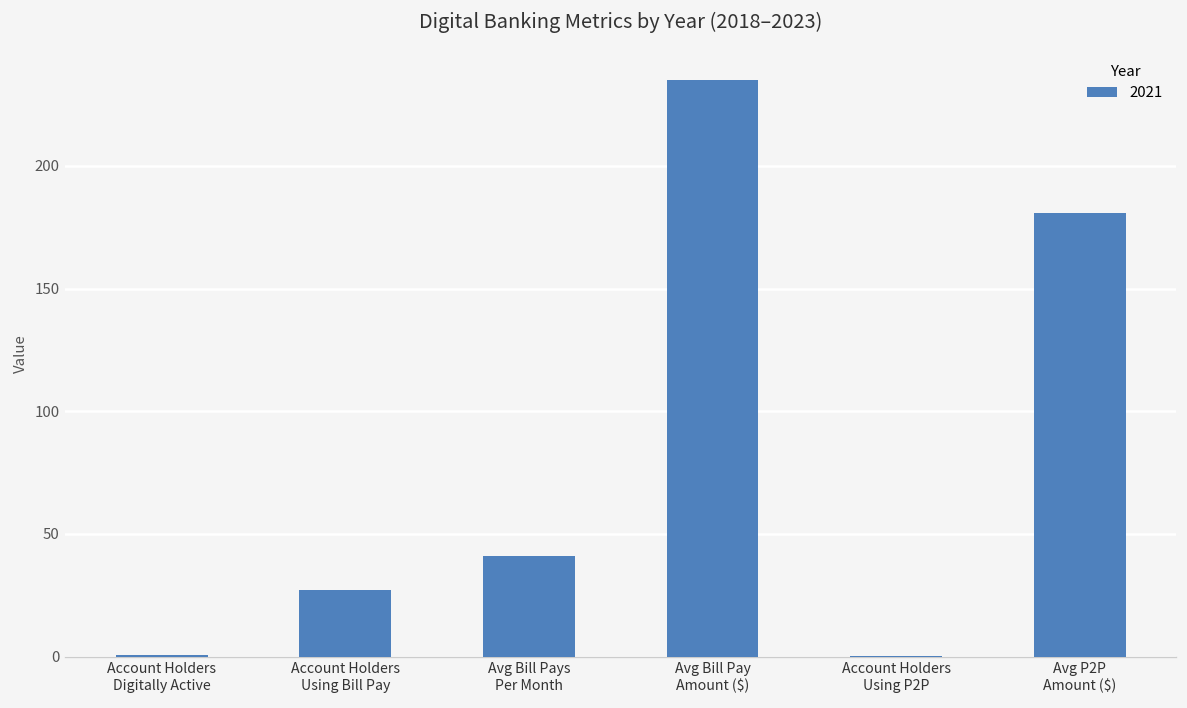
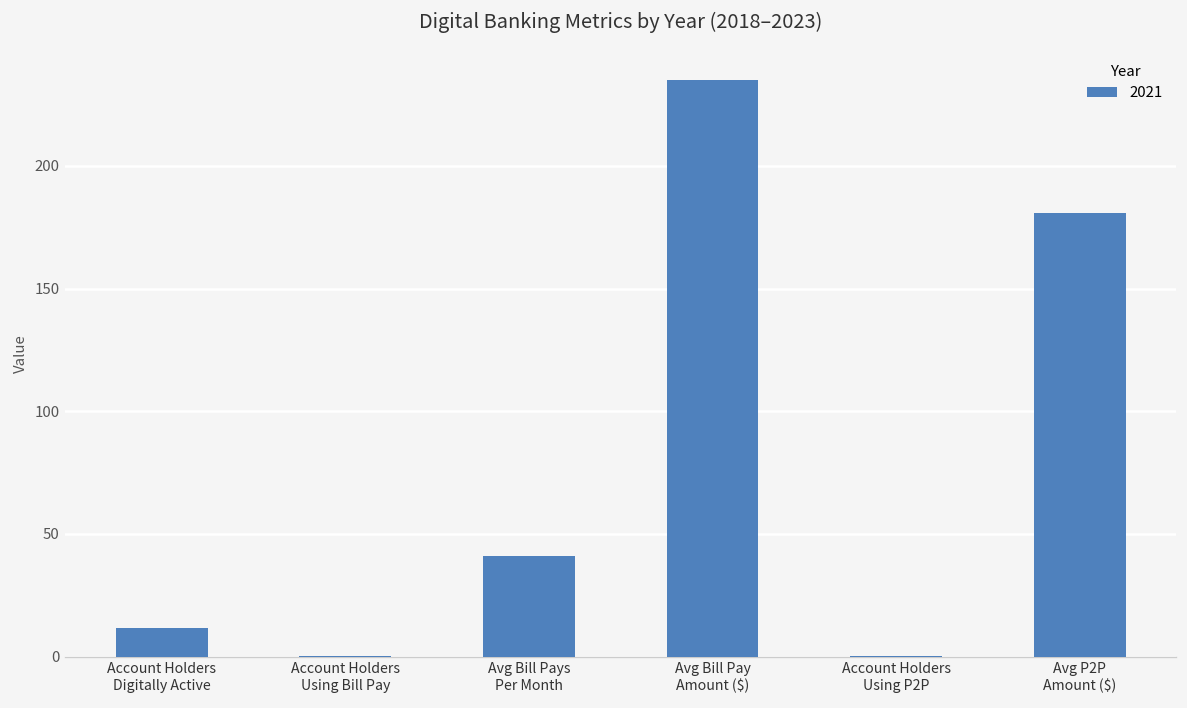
  {
-   "Account Holders Digitally Active": 1,
-   "Account Holders Using Bill Pay": 27,
+   "Account Holders Digitally Active": 12,
+   "Account Holders Using Bill Pay": 0,
    "Avg Bill Pays Per Month": 41,
    "Avg Bill Pay Amount ($)": 235,
    "Avg P2P Amount ($)": 181
  }
